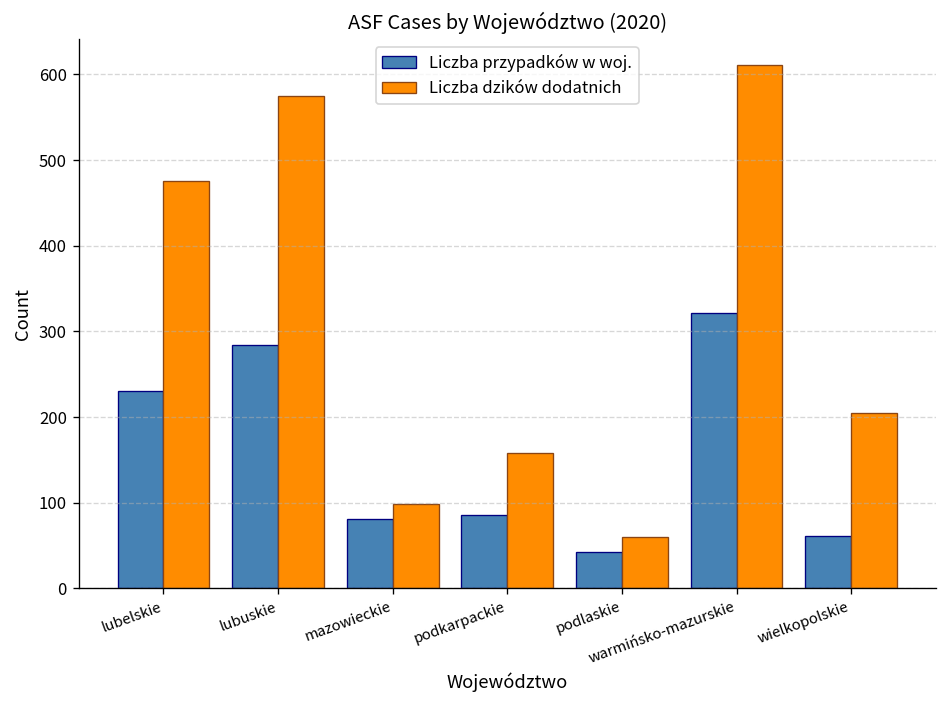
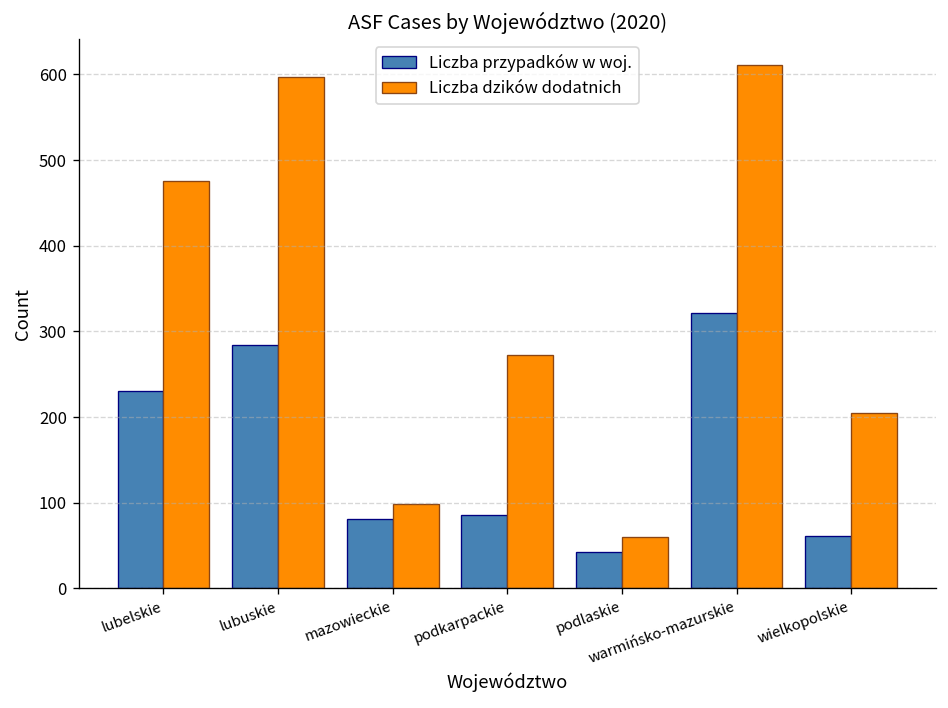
  {
    "Liczba przypadków w woj.": {
      "lubelskie": 230,
      "lubuskie": 280,
      "mazowieckie": 80,
      "podkarpackie": 90,
      "podlaskie": 40,
      "warmińsko-mazurskie": 320,
      "wielkopolskie": 60
    },
    "Liczba dzików dodatnich": {
      "lubelskie": 480,
-     "lubuskie": 580,
+     "lubuskie": 600,
      "mazowieckie": 100,
-     "podkarpackie": 160,
+     "podkarpackie": 270,
      "podlaskie": 60,
      "warmińsko-mazurskie": 610,
      "wielkopolskie": 210
    }
  }
